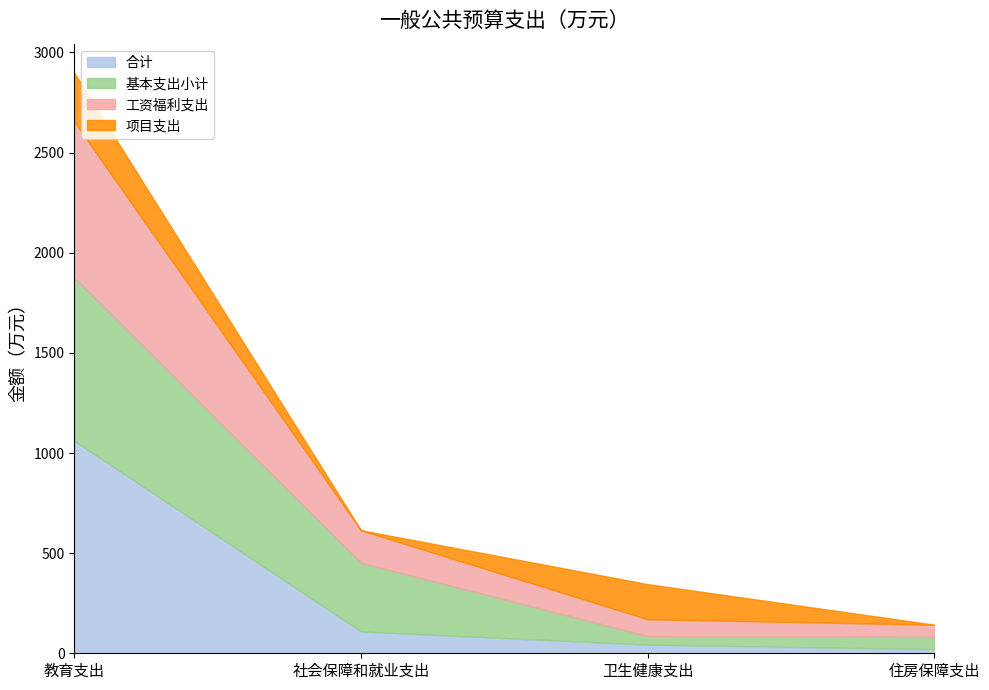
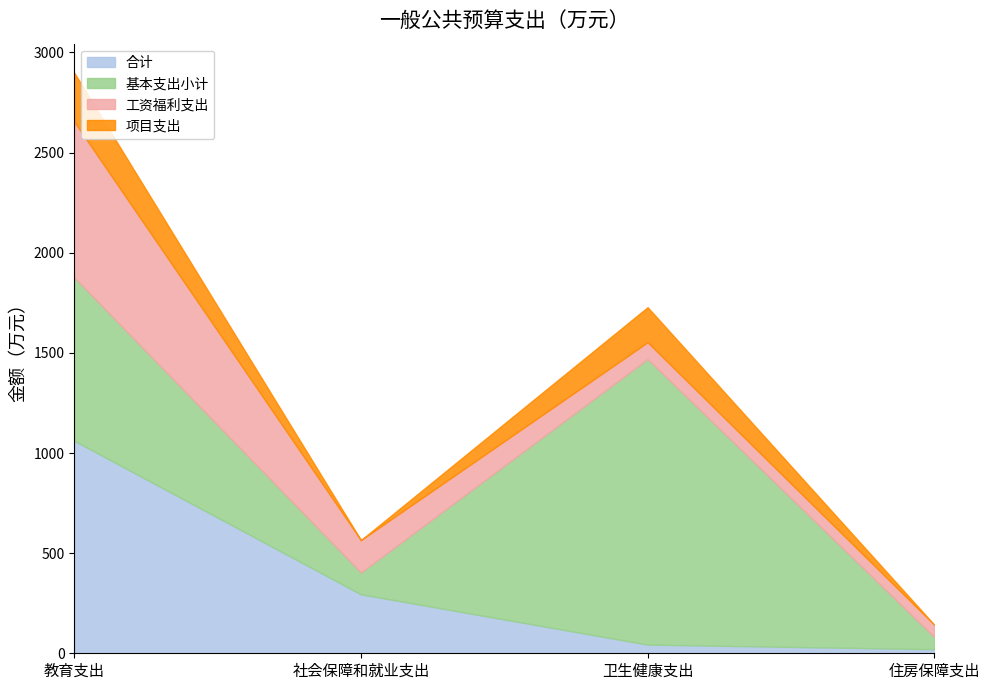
  {
    "合计": {
      "教育支出": 1060,
-     "社会保障和就业支出": 110,
+     "社会保障和就业支出": 290,
      "卫生健康支出": 40,
      "住房保障支出": 20
    },
    "基本支出小计": {
      "教育支出": 820,
-     "社会保障和就业支出": 340,
-     "卫生健康支出": 40,
+     "社会保障和就业支出": 110,
+     "卫生健康支出": 1430,
      "住房保障支出": 60
    },
    "工资福利支出": {
      "教育支出": 780,
      "卫生健康支出": 80
    },
    "项目支出": {
      "教育支出": 240,
      "卫生健康支出": 180
    }
  }
